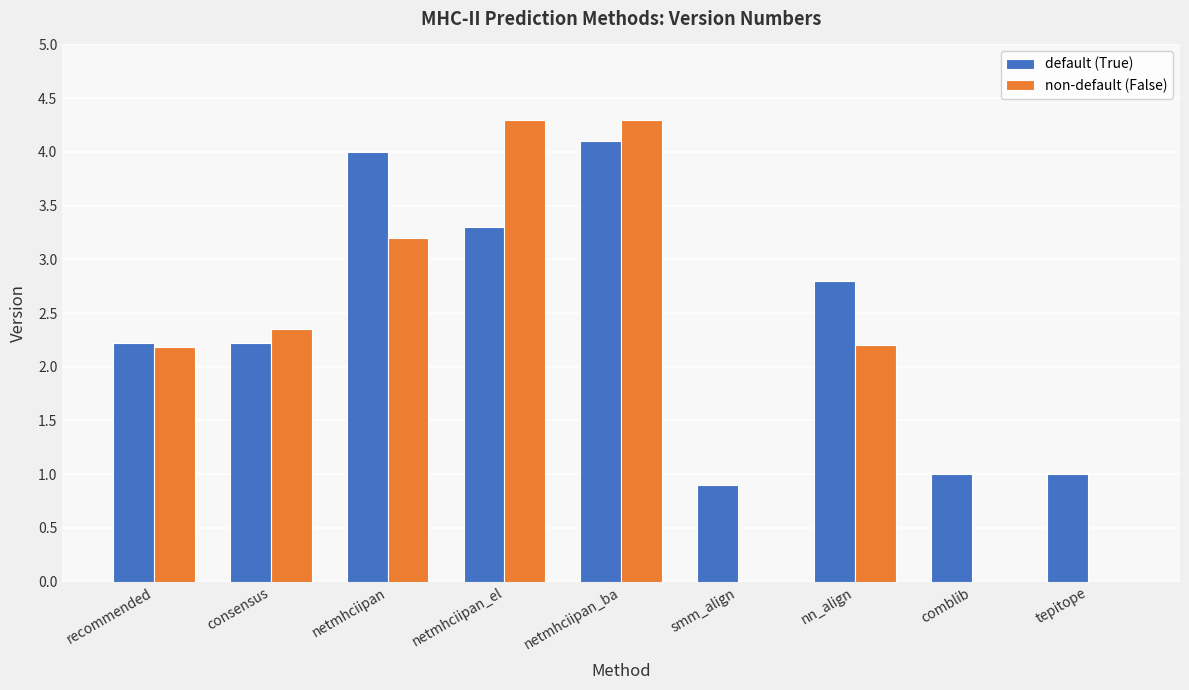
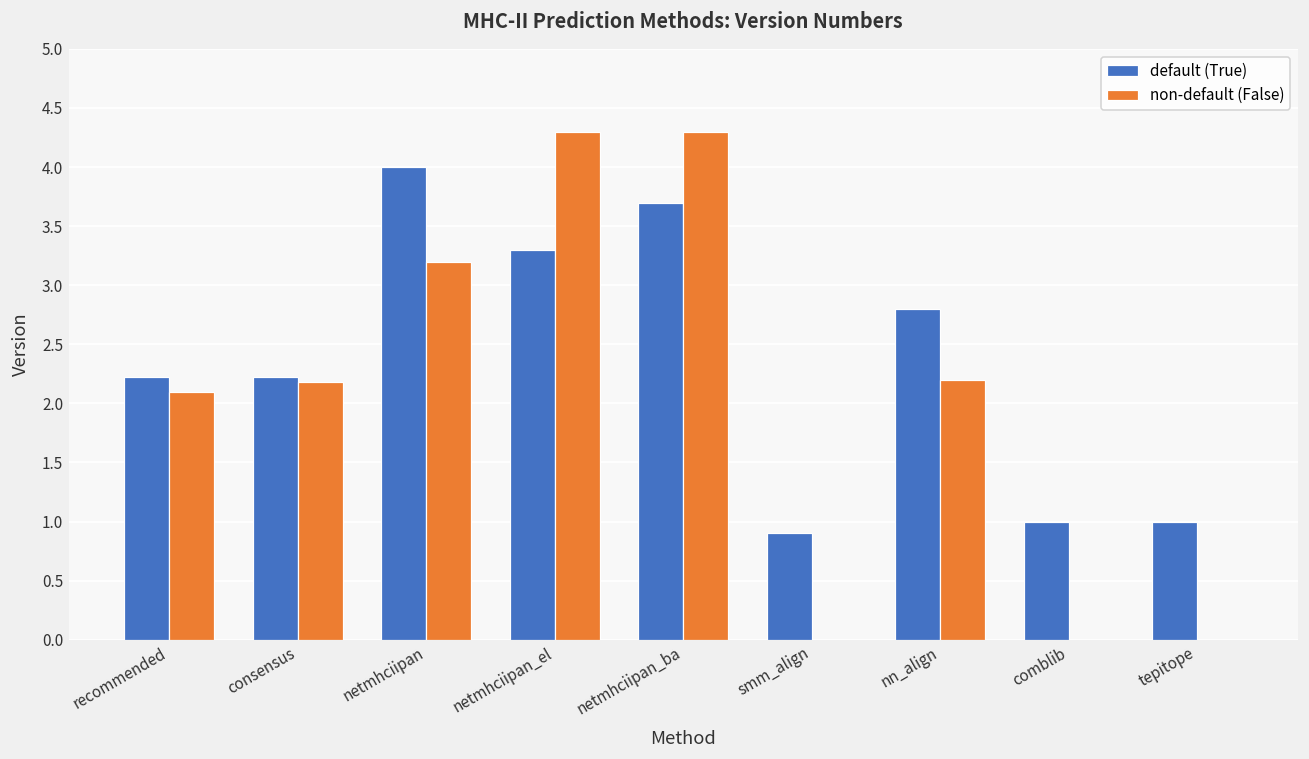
  {
    "default (True)": {
      "recommended": 2.2,
      "consensus": 2.2,
      "netmhciipan": 4.0,
      "netmhciipan_el": 3.3,
-     "netmhciipan_ba": 4.1,
+     "netmhciipan_ba": 3.7,
      "smm_align": 0.9,
      "nn_align": 2.8,
      "comblib": 1.0,
      "tepitope": 1.0
    },
    "non-default (False)": {
-     "recommended": 2.18,
-     "consensus": 2.35,
+     "recommended": 2.10,
+     "consensus": 2.18,
      "netmhciipan": 3.20,
      "netmhciipan_el": 4.30,
      "netmhciipan_ba": 4.30,
      "smm_align": 0.00,
      "nn_align": 2.20,
      "comblib": 0.00,
      "tepitope": 0.00
    }
  }
